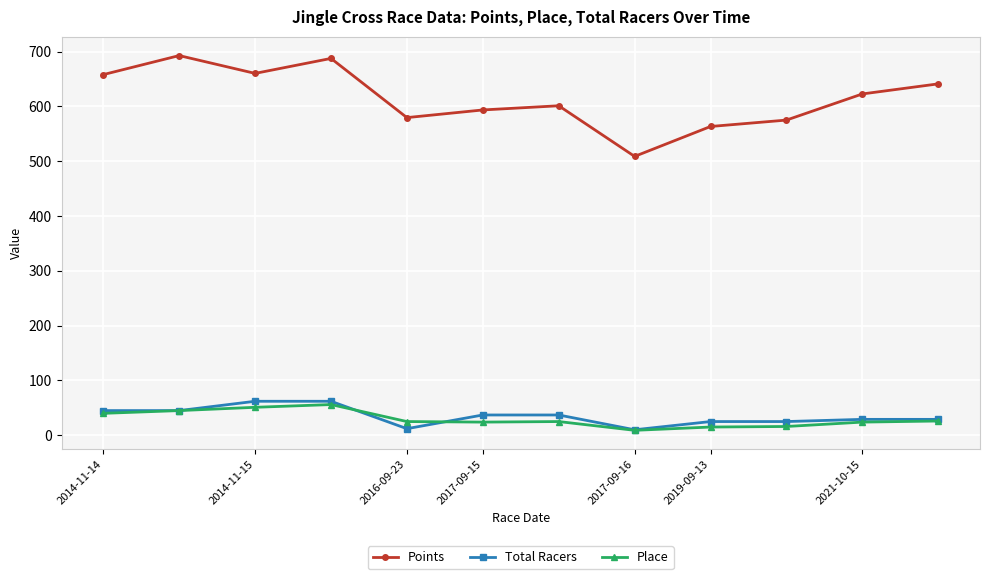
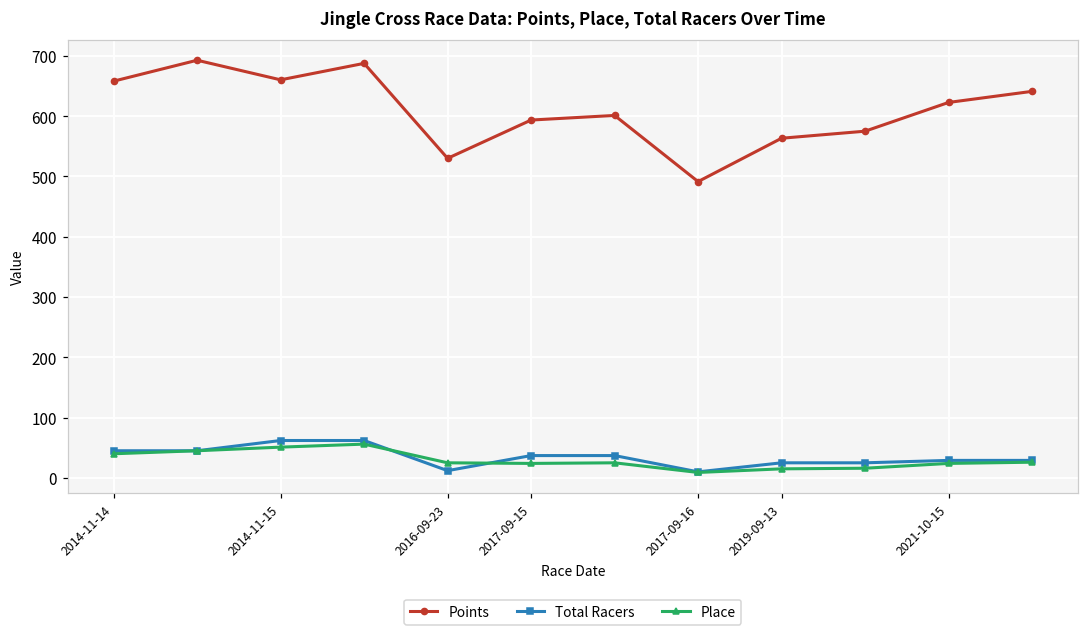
  {
    "Points": {
-     "2016-09-23": 580,
-     "2017-09-16": 510
+     "2016-09-23": 530,
+     "2017-09-16": 490
    },
    "Total Racers": {
      "2016-09-23": 10
    },
    "Place": {
      "2016-09-23": 30
    }
  }
